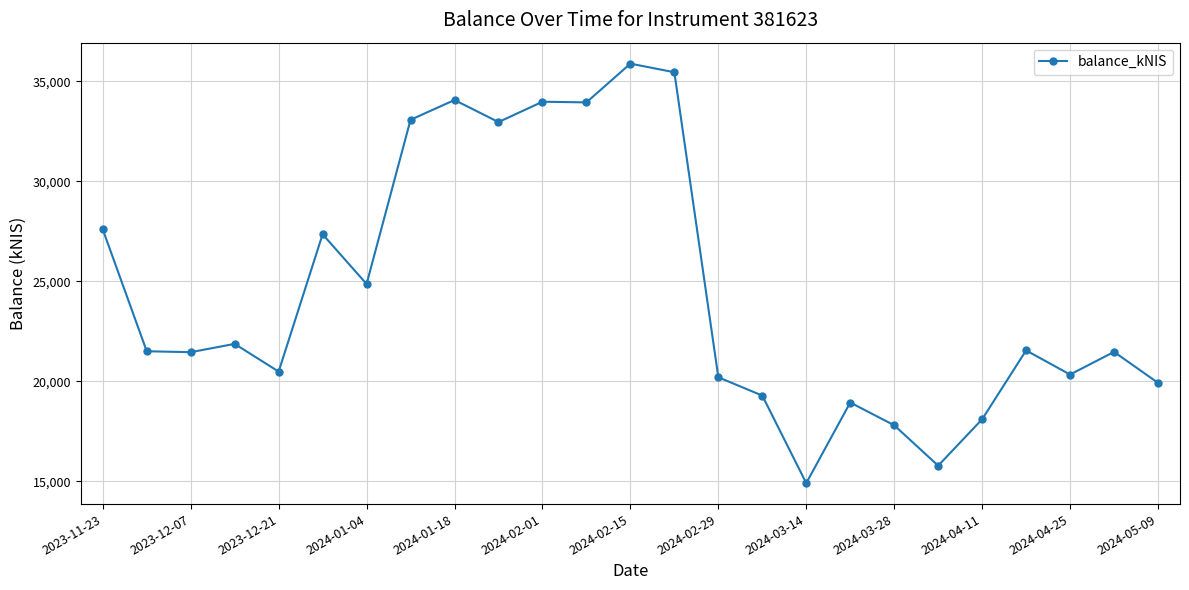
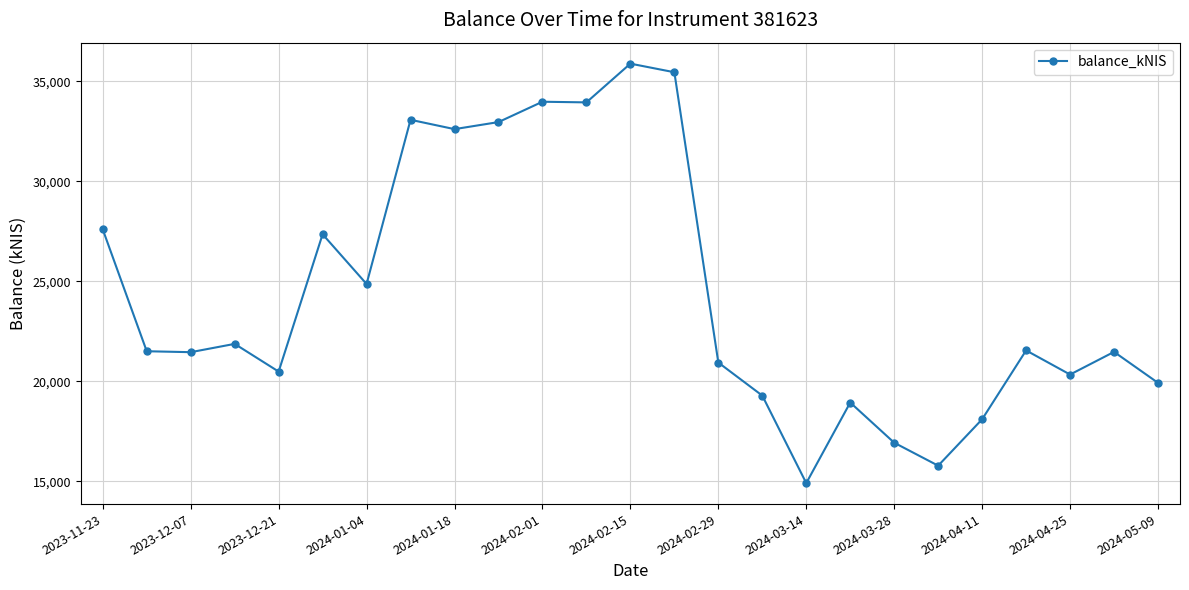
  {
    "2023-11-23": "27,600",
    "2023-12-07": "21,500",
    "2023-12-21": "20,500",
    "2024-01-04": "24,900",
-   "2024-01-18": "34,100",
+   "2024-01-18": "32,600",
    "2024-02-01": "34,000",
    "2024-02-15": "35,900",
-   "2024-02-29": "20,200",
+   "2024-02-29": "20,900",
    "2024-03-14": "14,900",
-   "2024-03-28": "17,800",
+   "2024-03-28": "16,900",
    "2024-04-11": "18,100",
    "2024-04-25": "20,300",
    "2024-05-09": "19,900"
  }
